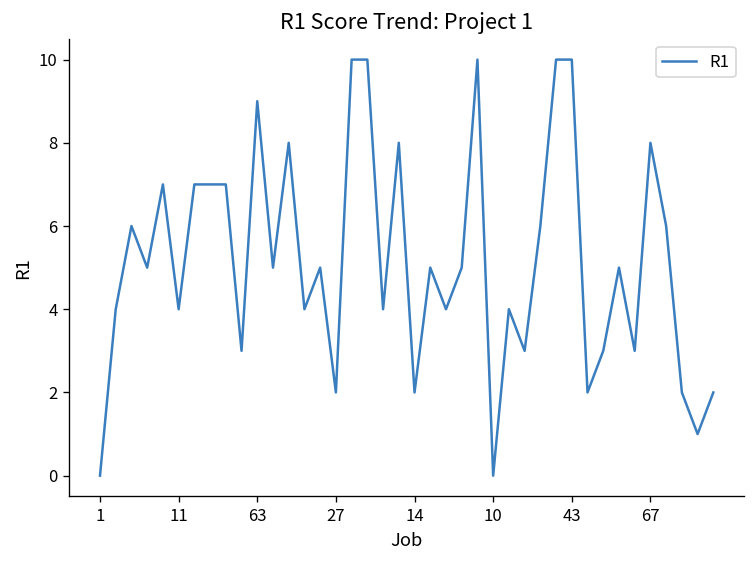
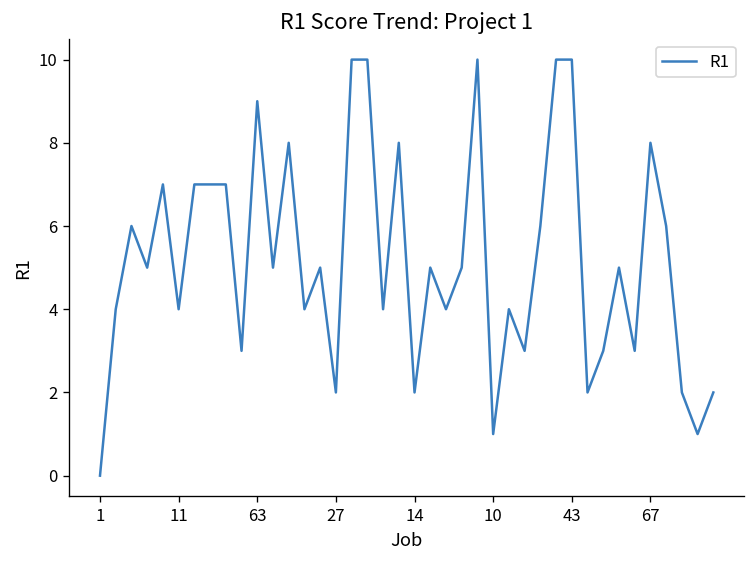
  {
    "63": 9,
-   "10": 0,
+   "10": 1,
    "43": 10,
    "67": 8
  }
